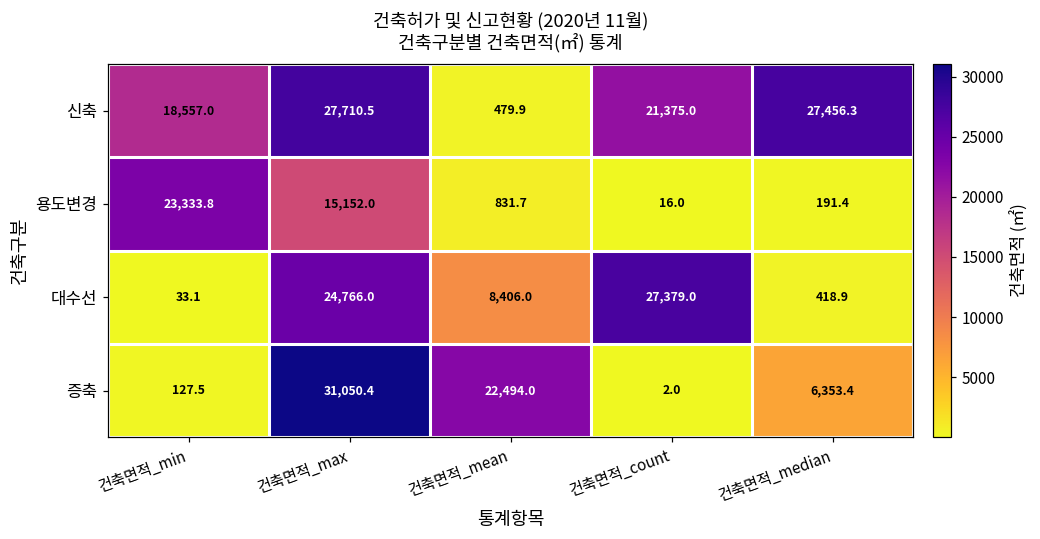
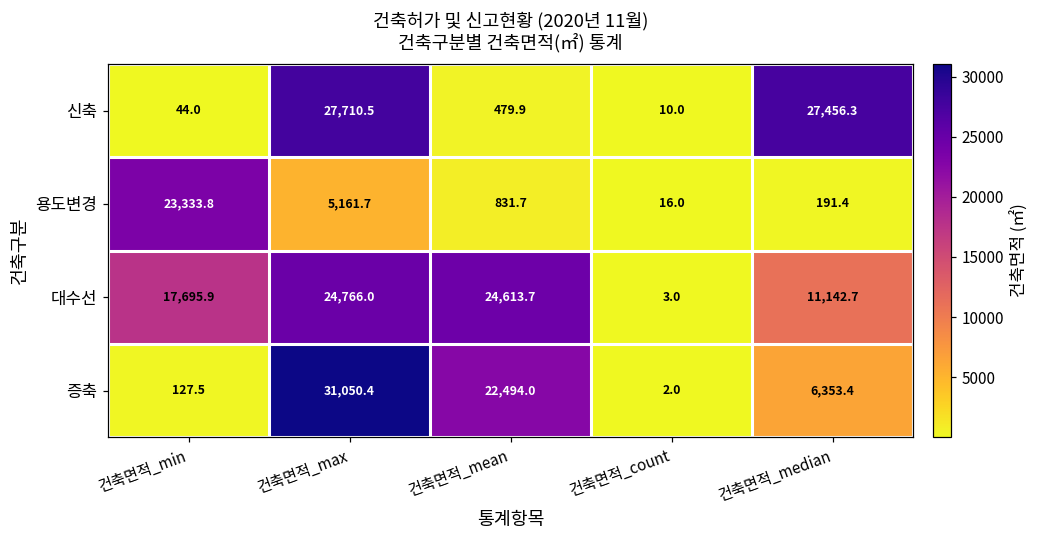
  {
    "신축": {
-     "건축면적_min": "18,557.0",
+     "건축면적_min": "44.0",
      "건축면적_max": "27,710.5",
      "건축면적_mean": "479.9",
-     "건축면적_count": "21,375.0",
+     "건축면적_count": "10.0",
      "건축면적_median": "27,456.3"
    },
    "용도변경": {
      "건축면적_min": "23,333.8",
-     "건축면적_max": "15,152.0",
+     "건축면적_max": "5,161.7",
      "건축면적_mean": "831.7",
      "건축면적_count": "16.0",
      "건축면적_median": "191.4"
    },
    "대수선": {
-     "건축면적_min": "33.1",
+     "건축면적_min": "17,695.9",
      "건축면적_max": "24,766.0",
-     "건축면적_mean": "8,406.0",
-     "건축면적_count": "27,379.0",
-     "건축면적_median": "418.9"
+     "건축면적_mean": "24,613.7",
+     "건축면적_count": "3.0",
+     "건축면적_median": "11,142.7"
    },
    "증축": {
      "건축면적_min": "127.5",
      "건축면적_max": "31,050.4",
      "건축면적_mean": "22,494.0",
      "건축면적_count": "2.0",
      "건축면적_median": "6,353.4"
    }
  }
